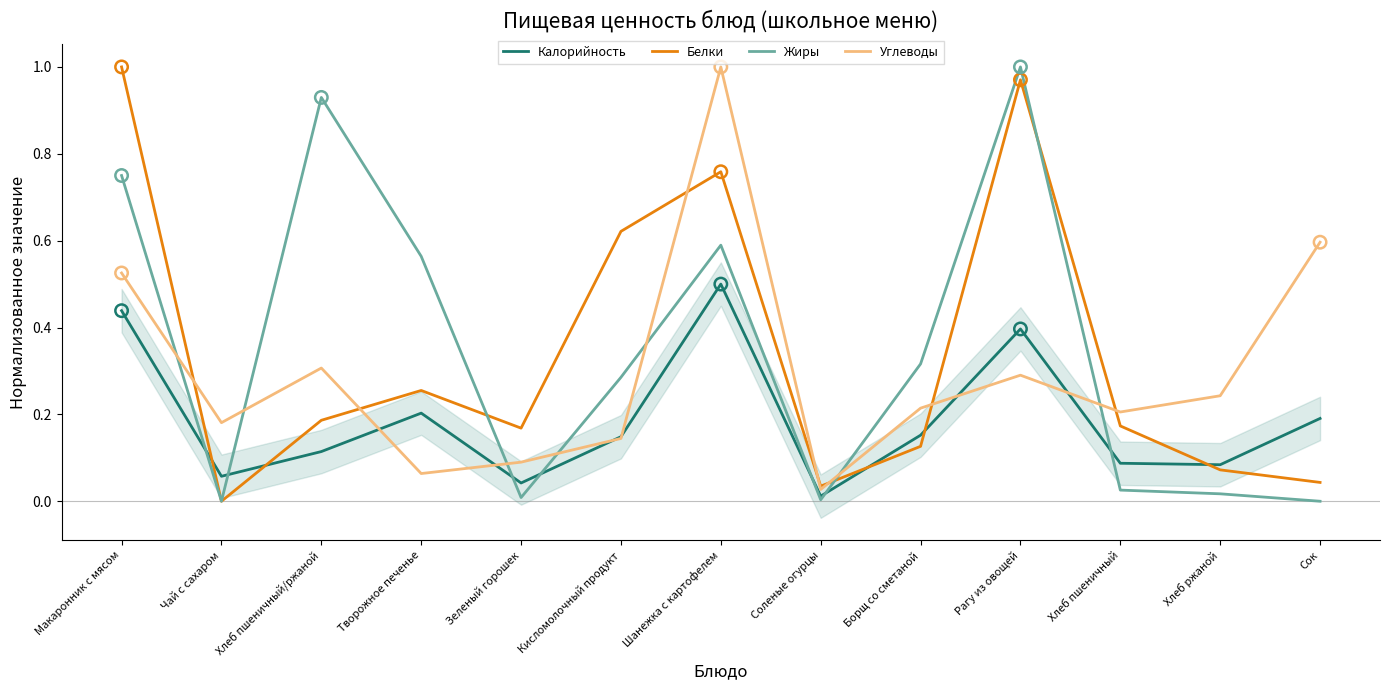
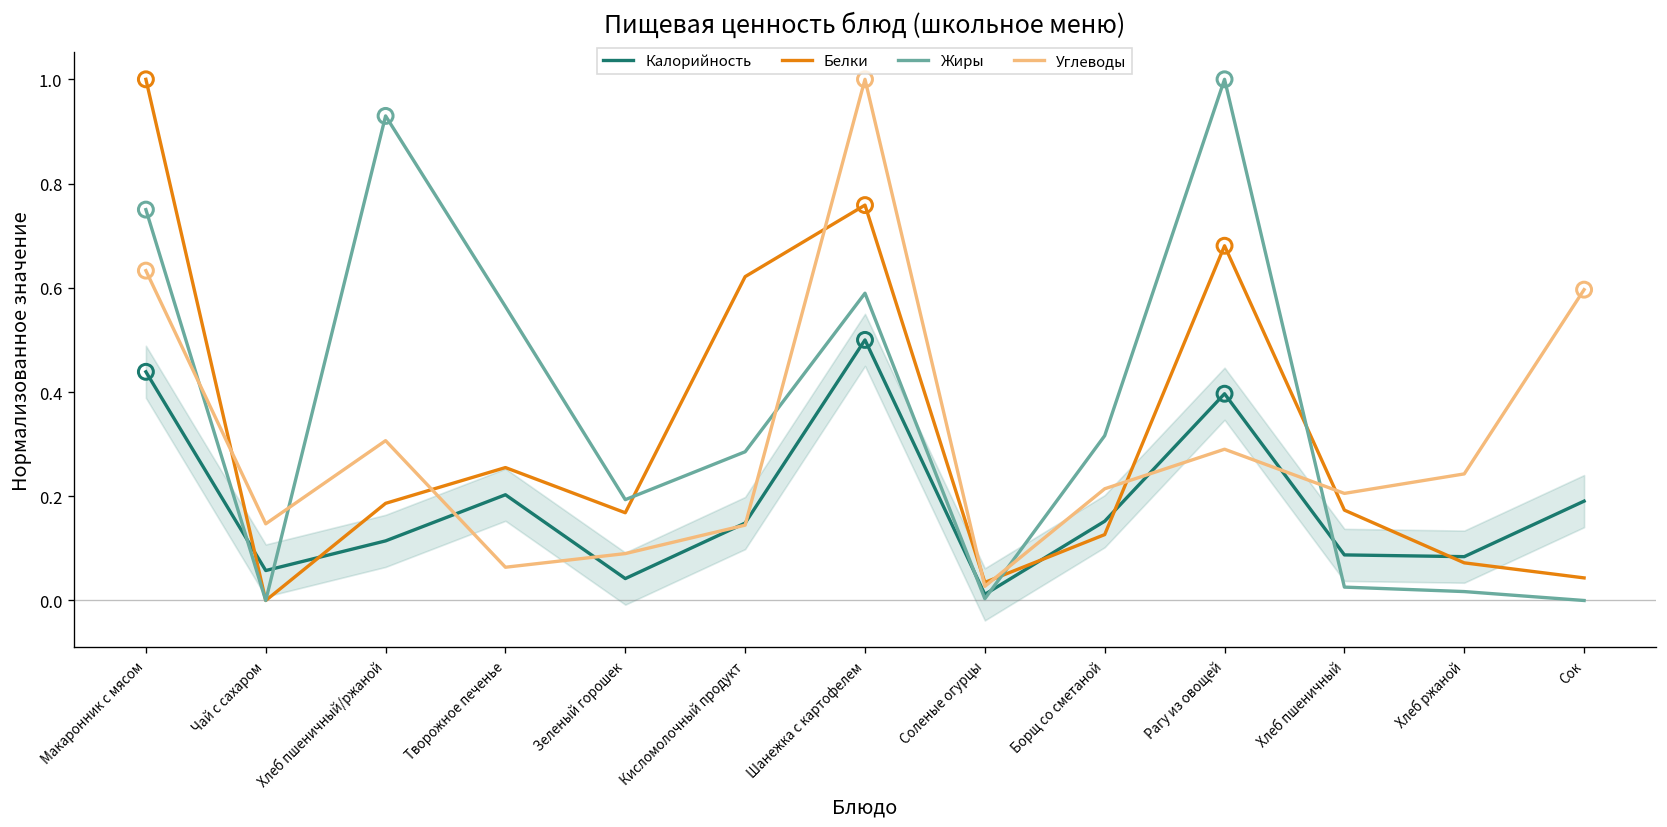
  {
    "Белки": {
      "Хлеб пшеничный/ржаной": 0.19,
      "Зеленый горошек": 0.17,
      "Кисломолочный продукт": 0.62,
      "Соленые огурцы": 0.03,
      "Борщ со сметаной": 0.13,
-     "Рагу из овощей": 0.97,
+     "Рагу из овощей": 0.68,
      "Хлеб пшеничный": 0.17,
      "Хлеб ржаной": 0.07,
      "Сок": 0.04
    },
    "Жиры": {
      "Творожное печенье": 0.56,
-     "Зеленый горошек": 0.01,
+     "Зеленый горошек": 0.19,
      "Кисломолочный продукт": 0.29,
      "Шанежка с картофелем": 0.59,
      "Соленые огурцы": 0.00,
      "Борщ со сметаной": 0.32,
      "Хлеб пшеничный": 0.03,
      "Хлеб ржаной": 0.02,
      "Сок": 0.00
    },
    "Углеводы": {
-     "Макаронник с мясом": 0.53,
-     "Чай с сахаром": 0.18,
+     "Макаронник с мясом": 0.63,
+     "Чай с сахаром": 0.15,
      "Хлеб пшеничный/ржаной": 0.31,
      "Творожное печенье": 0.06,
      "Соленые огурцы": 0.03,
      "Борщ со сметаной": 0.21,
      "Рагу из овощей": 0.29,
      "Хлеб пшеничный": 0.21,
      "Хлеб ржаной": 0.24
    }
  }
